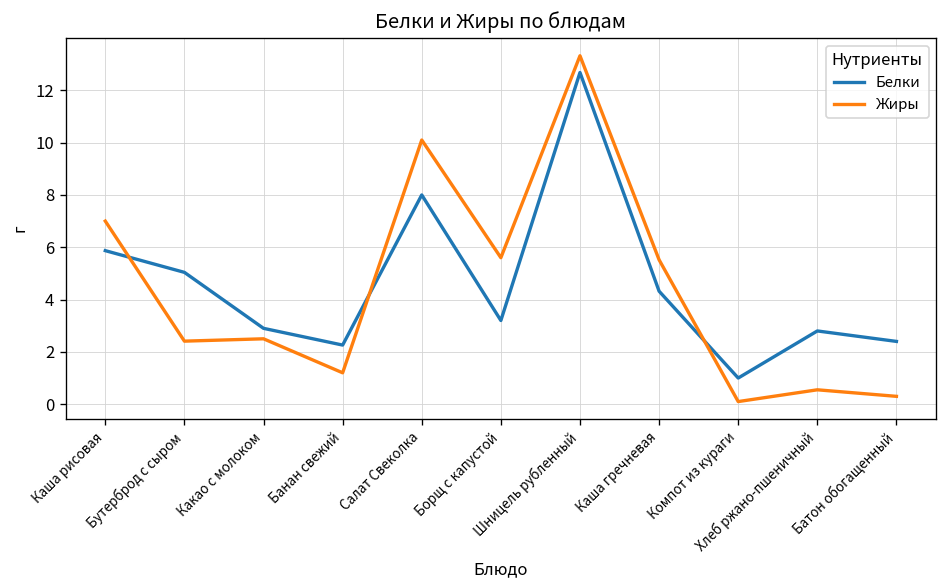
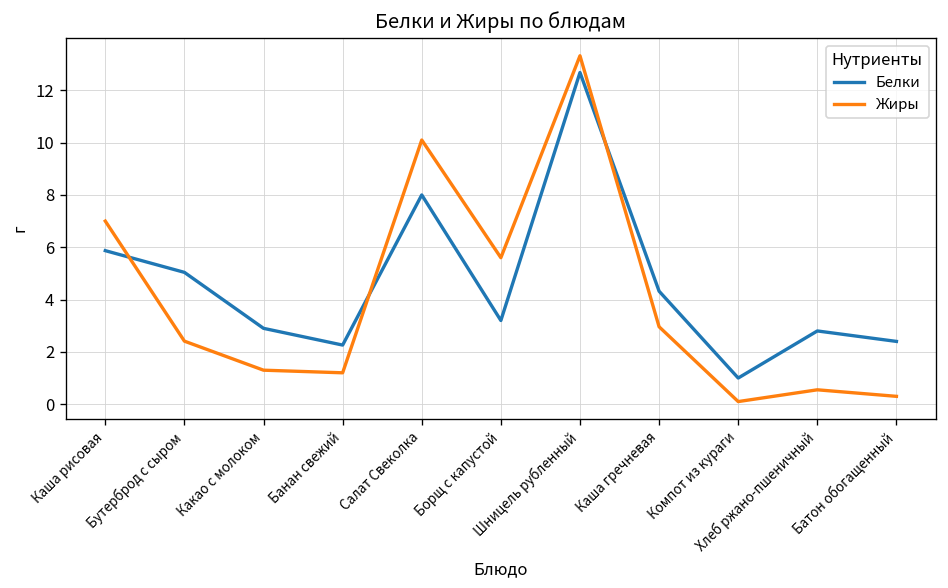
  {
    "Белки": {
      "Каша рисовая": 5.9,
      "Бутерброд с сыром": 5.0,
      "Какао с молоком": 2.9,
      "Банан свежий": 2.3,
      "Салат Свеколка": 8.0,
      "Борщ с капустой": 3.2,
      "Шницель рубленный": 12.7,
      "Каша гречневая": 4.3,
      "Компот из кураги": 1.0,
      "Хлеб ржано-пшеничный": 2.8,
      "Батон обогащенный": 2.4
    },
    "Жиры": {
      "Каша рисовая": 7.0,
      "Бутерброд с сыром": 2.4,
-     "Какао с молоком": 2.5,
+     "Какао с молоком": 1.3,
      "Банан свежий": 1.2,
      "Салат Свеколка": 10.1,
      "Борщ с капустой": 5.6,
      "Шницель рубленный": 13.3,
-     "Каша гречневая": 5.5,
+     "Каша гречневая": 3.0,
      "Компот из кураги": 0.1,
      "Хлеб ржано-пшеничный": 0.6,
      "Батон обогащенный": 0.3
    }
  }
